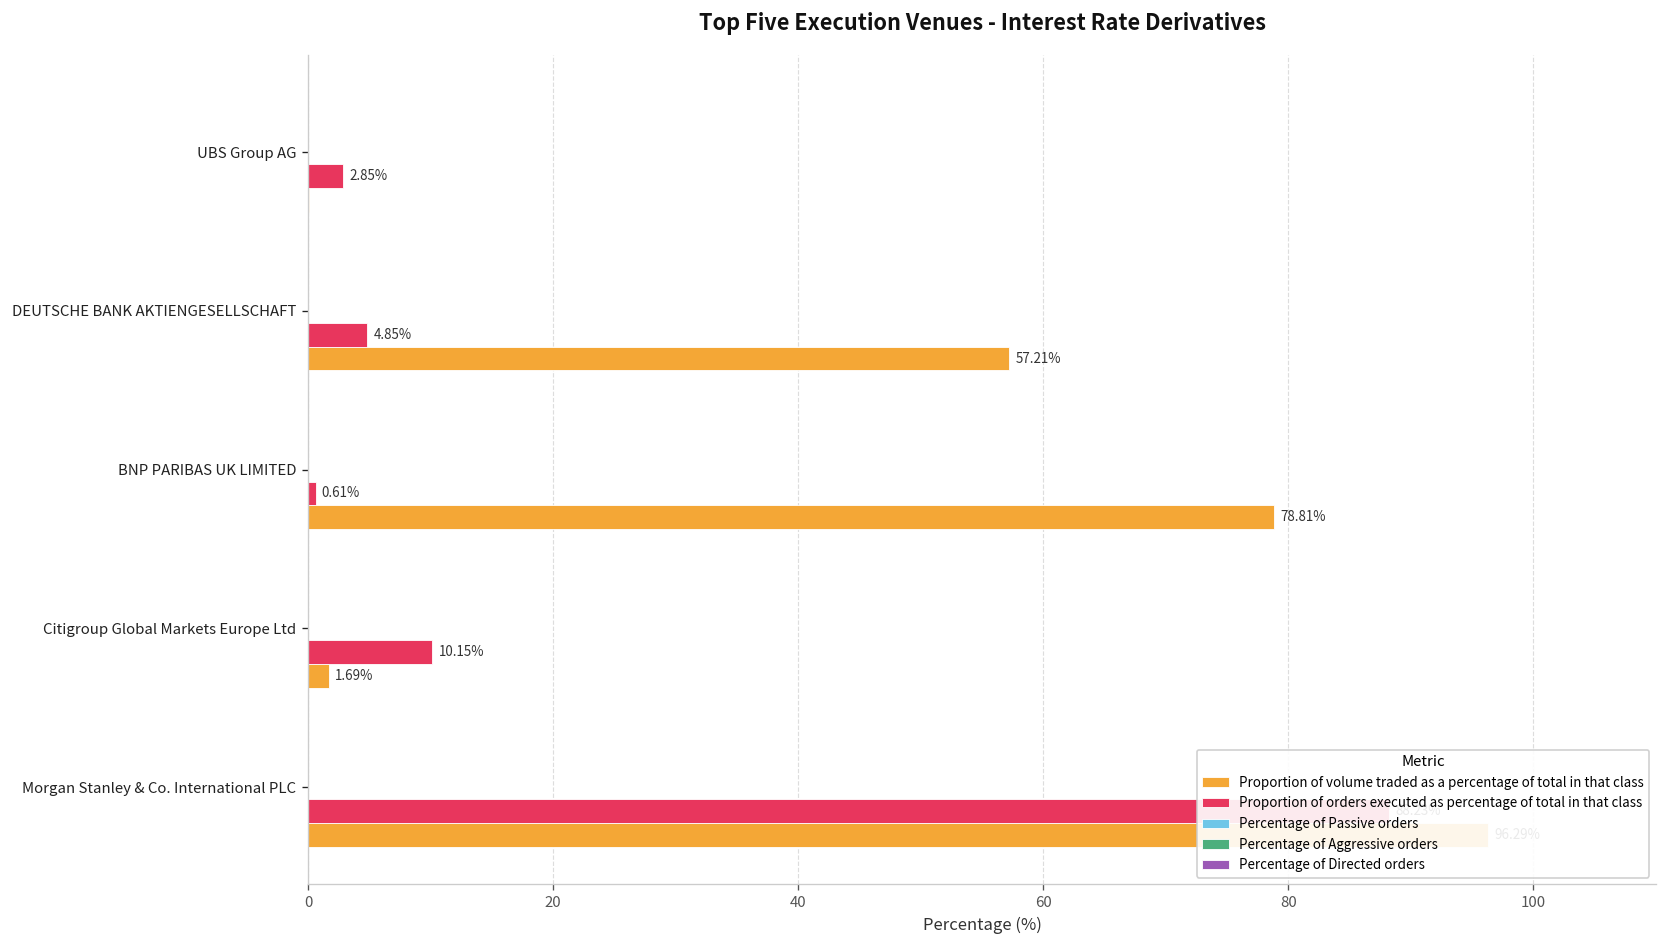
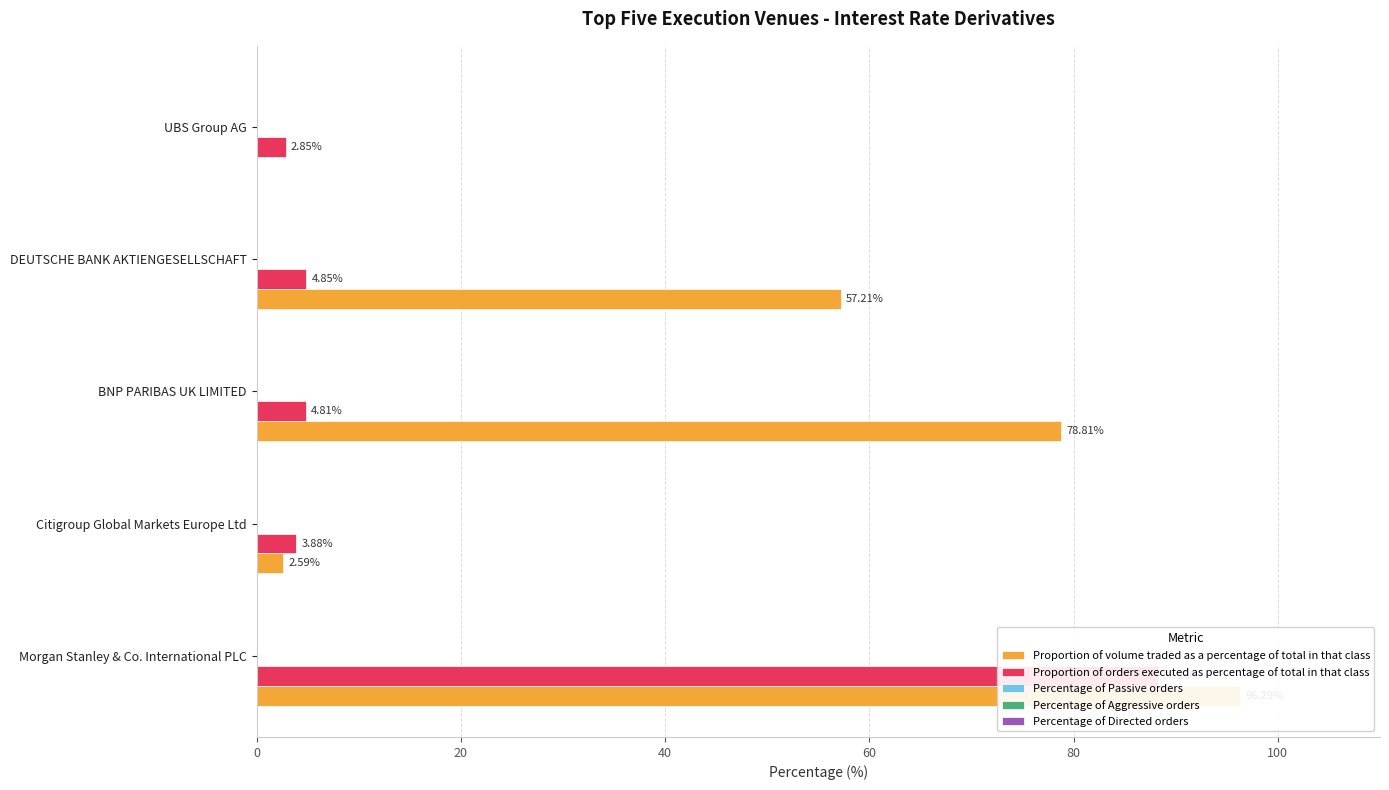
  {
    "Proportion of volume traded as a percentage of total in that class": {
      "DEUTSCHE BANK AKTIENGESELLSCHAFT": "57.21%",
      "BNP PARIBAS UK LIMITED": "78.81%",
-     "Citigroup Global Markets Europe Ltd": "1.69%"
+     "Citigroup Global Markets Europe Ltd": "2.59%"
    },
    "Proportion of orders executed as percentage of total in that class": {
      "UBS Group AG": "2.85%",
      "DEUTSCHE BANK AKTIENGESELLSCHAFT": "4.85%",
-     "BNP PARIBAS UK LIMITED": "0.61%",
-     "Citigroup Global Markets Europe Ltd": "10.15%"
+     "BNP PARIBAS UK LIMITED": "4.81%",
+     "Citigroup Global Markets Europe Ltd": "3.88%"
    },
    "Percentage of Passive orders": {
      "UBS Group AG": "0.0",
      "DEUTSCHE BANK AKTIENGESELLSCHAFT": "0.0",
      "BNP PARIBAS UK LIMITED": "0.0",
      "Citigroup Global Markets Europe Ltd": "0.0",
      "Morgan Stanley & Co. International PLC": "0.0"
    },
    "Percentage of Aggressive orders": {
      "UBS Group AG": "0.0",
      "DEUTSCHE BANK AKTIENGESELLSCHAFT": "0.0",
      "BNP PARIBAS UK LIMITED": "0.0",
      "Citigroup Global Markets Europe Ltd": "0.0",
      "Morgan Stanley & Co. International PLC": "0.0"
    },
    "Percentage of Directed orders": {
      "UBS Group AG": "0.0",
      "DEUTSCHE BANK AKTIENGESELLSCHAFT": "0.0",
      "BNP PARIBAS UK LIMITED": "0.0",
      "Citigroup Global Markets Europe Ltd": "0.0",
      "Morgan Stanley & Co. International PLC": "0.0"
    }
  }
